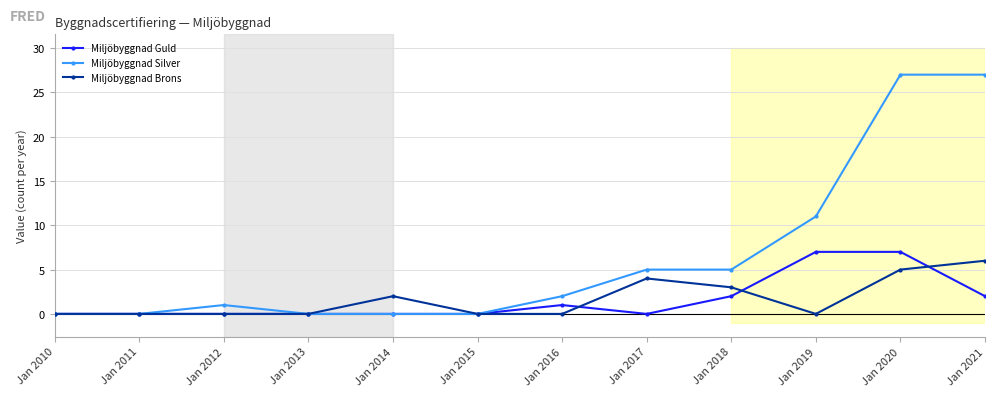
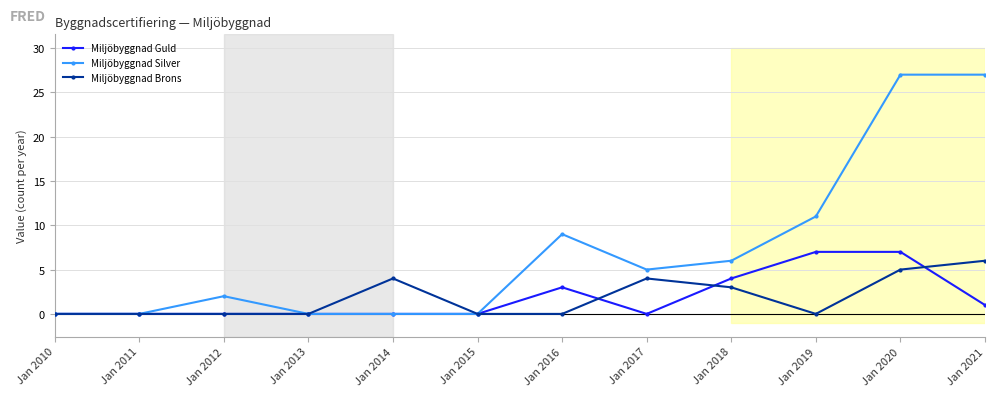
  {
    "Miljöbyggnad Guld": {
-     "Jan 2016": 1,
+     "Jan 2016": 3,
      "Jan 2017": 0,
-     "Jan 2018": 2,
+     "Jan 2018": 4,
      "Jan 2019": 7,
      "Jan 2020": 7,
-     "Jan 2021": 2
+     "Jan 2021": 1
    },
    "Miljöbyggnad Silver": {
-     "Jan 2012": 1,
-     "Jan 2016": 2,
+     "Jan 2012": 2,
+     "Jan 2016": 9,
      "Jan 2017": 5,
-     "Jan 2018": 5,
+     "Jan 2018": 6,
      "Jan 2019": 11,
      "Jan 2020": 27,
      "Jan 2021": 27
    },
    "Miljöbyggnad Brons": {
-     "Jan 2014": 2,
+     "Jan 2014": 4,
      "Jan 2016": 0,
      "Jan 2017": 4,
      "Jan 2018": 3,
      "Jan 2019": 0,
      "Jan 2020": 5,
      "Jan 2021": 6
    }
  }
